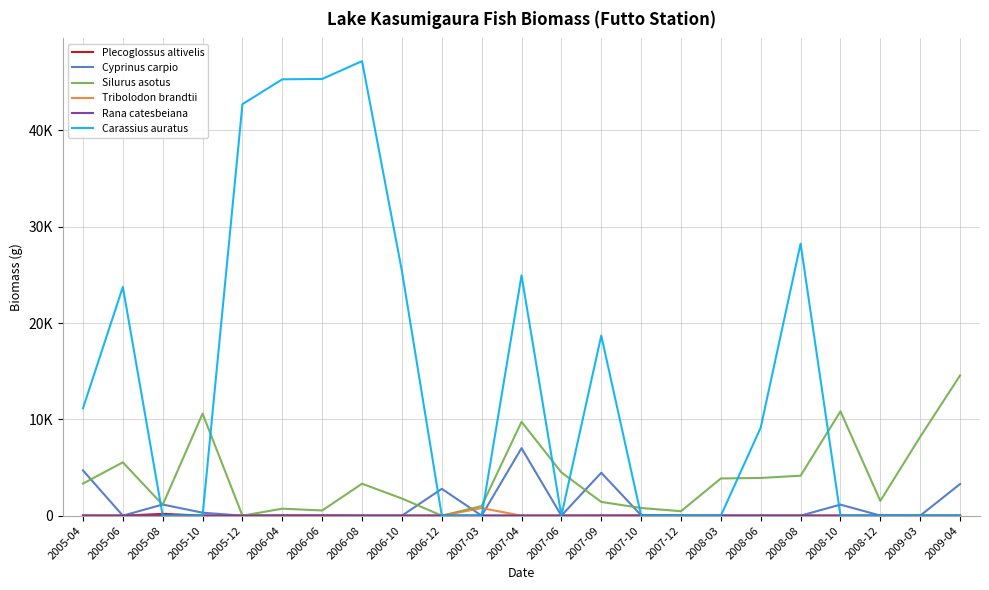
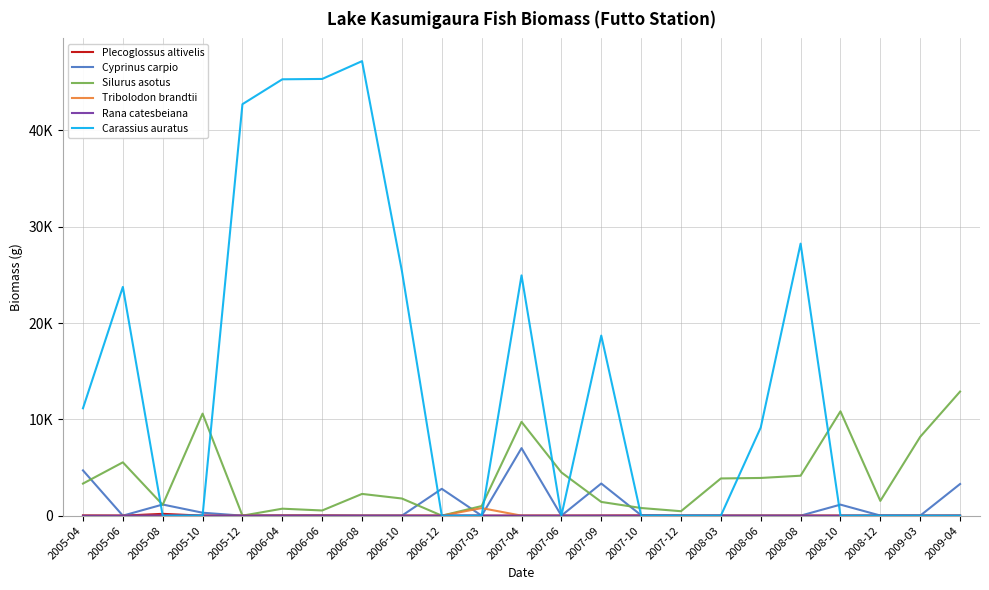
  {
    "Cyprinus carpio": {
      "2005-04": 5000,
      "2005-10": 0,
      "2006-12": 3000,
      "2007-04": 7000,
-     "2007-09": 4000,
+     "2007-09": 3000,
      "2008-10": 1000,
      "2009-04": 3000
    },
    "Silurus asotus": {
      "2005-04": 3000,
      "2005-06": 6000,
      "2005-10": 11000,
      "2006-04": 1000,
      "2006-06": 1000,
-     "2006-08": 3000,
+     "2006-08": 2000,
      "2006-10": 2000,
      "2007-04": 10000,
      "2007-06": 4000,
      "2007-09": 1000,
      "2007-10": 1000,
      "2007-12": 0,
      "2008-03": 4000,
      "2008-06": 4000,
      "2008-08": 4000,
      "2008-10": 11000,
      "2008-12": 2000,
      "2009-03": 8000,
-     "2009-04": 15000
+     "2009-04": 13000
    },
    "Carassius auratus": {
      "2005-04": 11000,
      "2005-06": 24000,
      "2005-12": 43000,
      "2006-04": 45000,
      "2006-06": 45000,
      "2006-08": 47000,
      "2006-10": 25000,
      "2007-04": 25000,
      "2007-09": 19000,
      "2008-06": 9000,
      "2008-08": 28000
    }
  }
